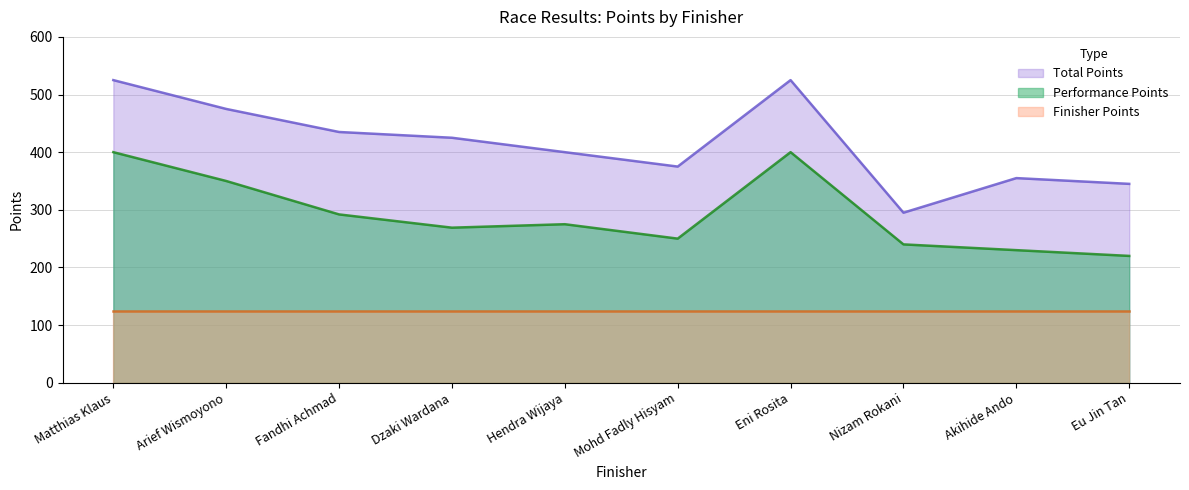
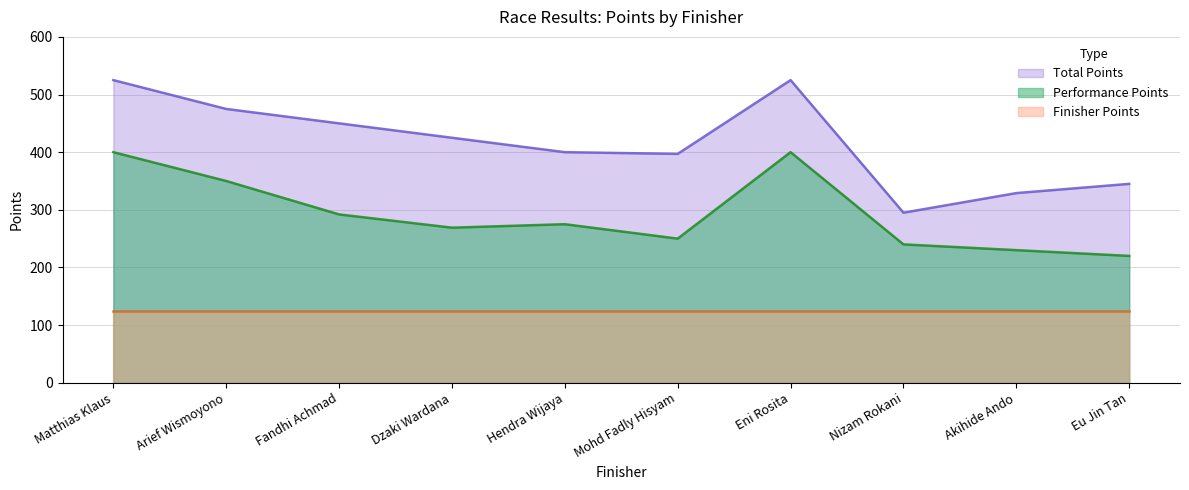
  {
    "Total Points": {
      "Matthias Klaus": 530,
      "Arief Wismoyono": 480,
-     "Fandhi Achmad": 440,
+     "Fandhi Achmad": 450,
      "Dzaki Wardana": 430,
      "Hendra Wijaya": 400,
-     "Mohd Fadly Hisyam": 380,
+     "Mohd Fadly Hisyam": 400,
      "Eni Rosita": 530,
      "Nizam Rokani": 300,
-     "Akihide Ando": 360,
+     "Akihide Ando": 330,
      "Eu Jin Tan": 350
    },
    "Performance Points": {
      "Matthias Klaus": 400,
      "Arief Wismoyono": 350,
      "Fandhi Achmad": 290,
      "Dzaki Wardana": 270,
      "Hendra Wijaya": 280,
      "Mohd Fadly Hisyam": 250,
      "Eni Rosita": 400,
      "Nizam Rokani": 240,
      "Akihide Ando": 230,
      "Eu Jin Tan": 220
    },
    "Finisher Points": {
      "Matthias Klaus": 130,
      "Arief Wismoyono": 130,
      "Fandhi Achmad": 130,
      "Dzaki Wardana": 130,
      "Hendra Wijaya": 130,
      "Mohd Fadly Hisyam": 130,
      "Eni Rosita": 130,
      "Nizam Rokani": 130,
      "Akihide Ando": 130,
      "Eu Jin Tan": 130
    }
  }
